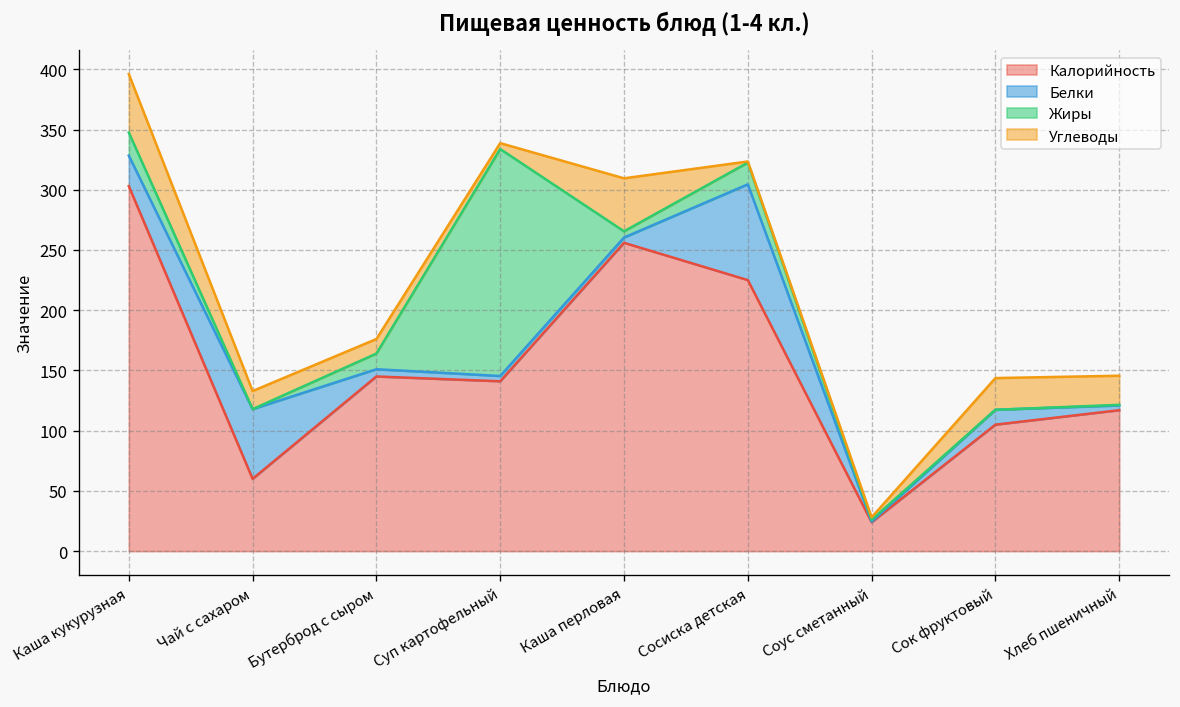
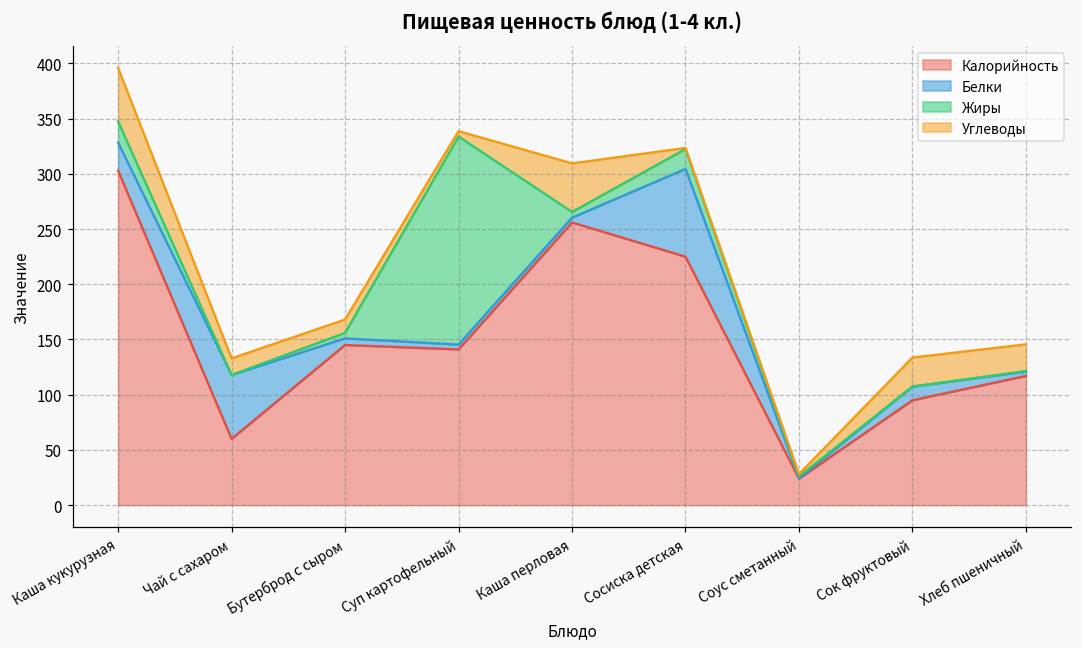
  {
    "Калорийность": {
      "Каша кукурузная": 303,
      "Чай с сахаром": 60,
      "Бутерброд с сыром": 145,
      "Суп картофельный": 141,
      "Каша перловая": 256,
      "Сосиска детская": 225,
-     "Сок фруктовый": 105,
+     "Сок фруктовый": 95,
      "Хлеб пшеничный": 117
    },
    "Белки": {
      "Каша кукурузная": 25,
      "Бутерброд с сыром": 6,
      "Суп картофельный": 4,
      "Каша перловая": 4,
      "Сосиска детская": 80
    },
    "Жиры": {
      "Каша кукурузная": 19,
-     "Бутерброд с сыром": 13,
+     "Бутерброд с сыром": 5,
      "Суп картофельный": 188,
      "Каша перловая": 5
    },
    "Углеводы": {
      "Каша кукурузная": 49,
      "Чай с сахаром": 15,
      "Бутерброд с сыром": 12,
      "Суп картофельный": 5,
      "Каша перловая": 44,
      "Сок фруктовый": 26,
      "Хлеб пшеничный": 24
    }
  }
